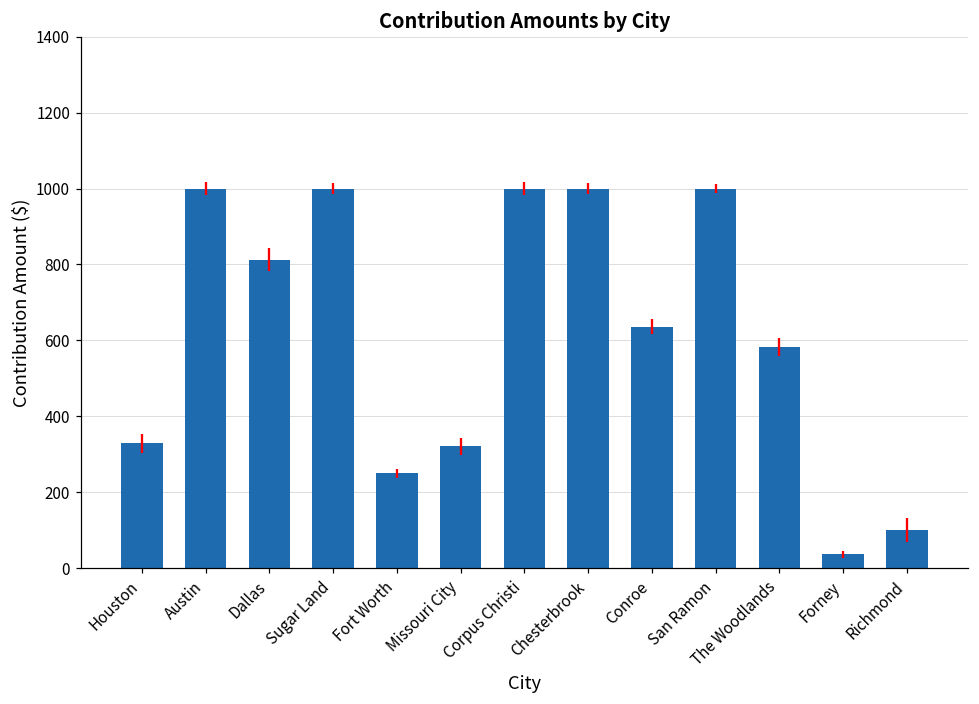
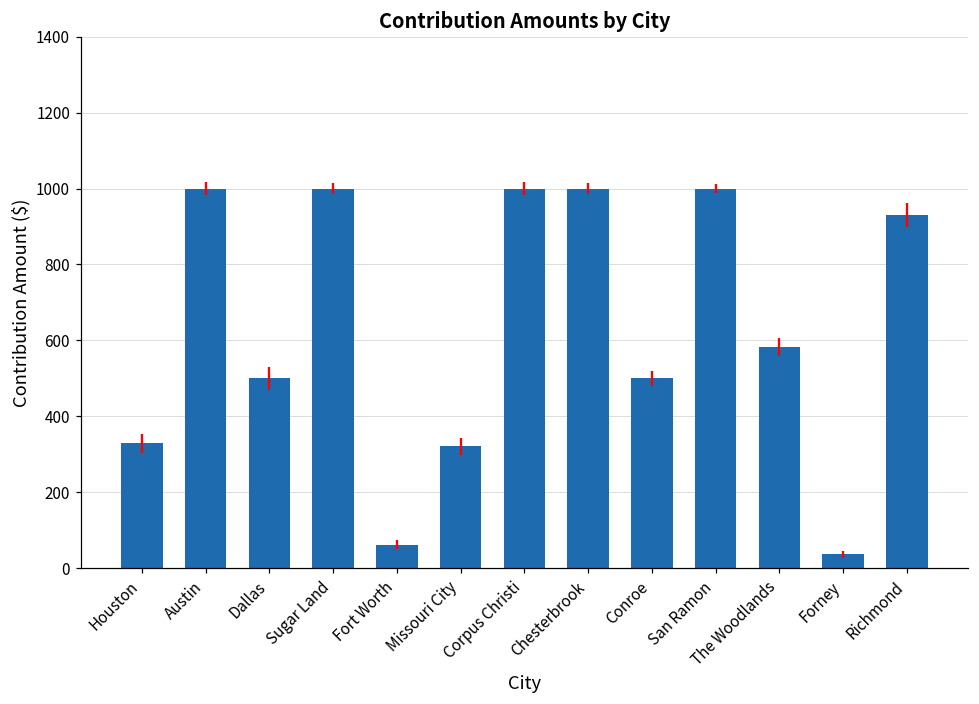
  {
    "Houston": 330,
    "Austin": 1000,
-   "Dallas": 810,
+   "Dallas": 500,
    "Sugar Land": 1000,
-   "Fort Worth": 250,
+   "Fort Worth": 60,
    "Missouri City": 320,
    "Corpus Christi": 1000,
    "Chesterbrook": 1000,
-   "Conroe": 640,
+   "Conroe": 500,
    "San Ramon": 1000,
    "The Woodlands": 580,
    "Forney": 40,
-   "Richmond": 100
+   "Richmond": 930
  }
